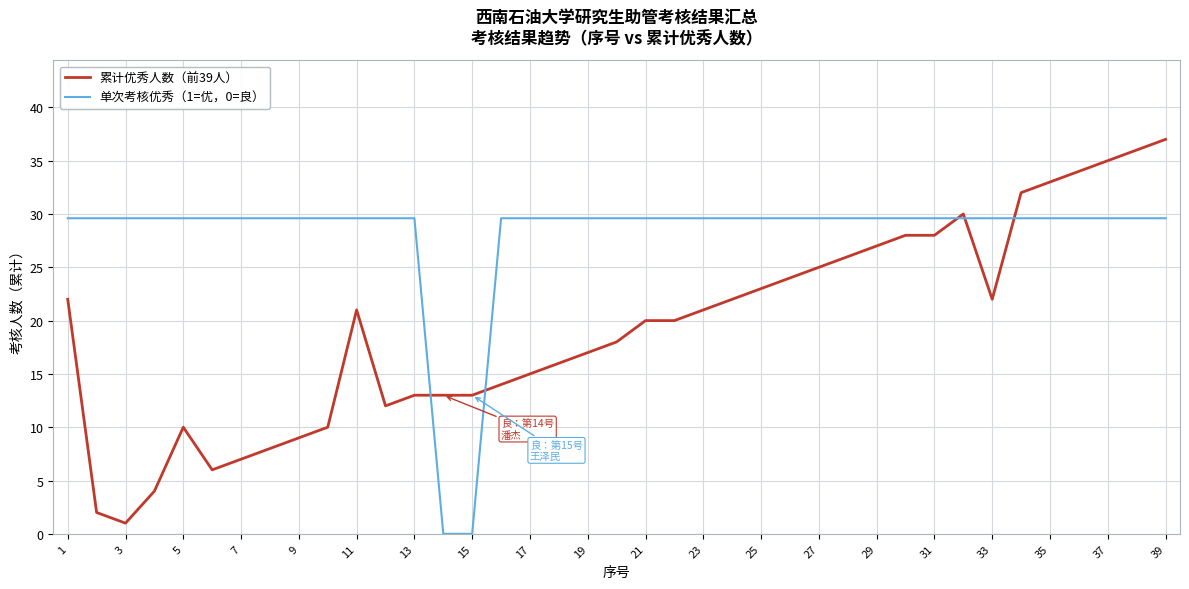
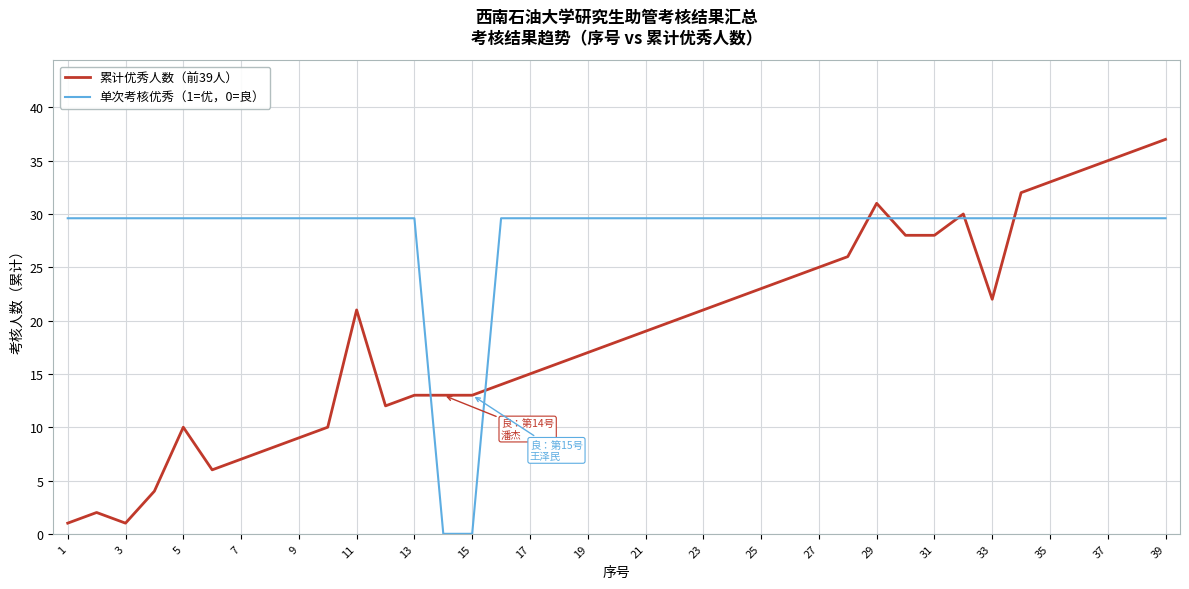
  {
    "累计优秀人数（前39人）": {
-     "1": 22,
+     "1": 1,
      "3": 1,
      "5": 10,
      "7": 7,
      "9": 9,
      "11": 21,
      "13": 13,
      "15": 13,
      "17": 15,
      "19": 17,
-     "21": 20,
+     "21": 19,
      "23": 21,
      "25": 23,
      "27": 25,
-     "29": 27,
+     "29": 31,
      "31": 28,
      "33": 22,
      "35": 33,
      "37": 35,
      "39": 37
    },
    "单次考核优秀（1=优，0=良）": {
      "1": 29.6,
      "3": 29.6,
      "5": 29.6,
      "7": 29.6,
      "9": 29.6,
      "11": 29.6,
      "13": 29.6,
      "15": 0,
      "17": 29.6,
      "19": 29.6,
      "21": 29.6,
      "23": 29.6,
      "25": 29.6,
      "27": 29.6,
      "29": 29.6,
      "31": 29.6,
      "33": 29.6,
      "35": 29.6,
      "37": 29.6,
      "39": 29.6
    }
  }
